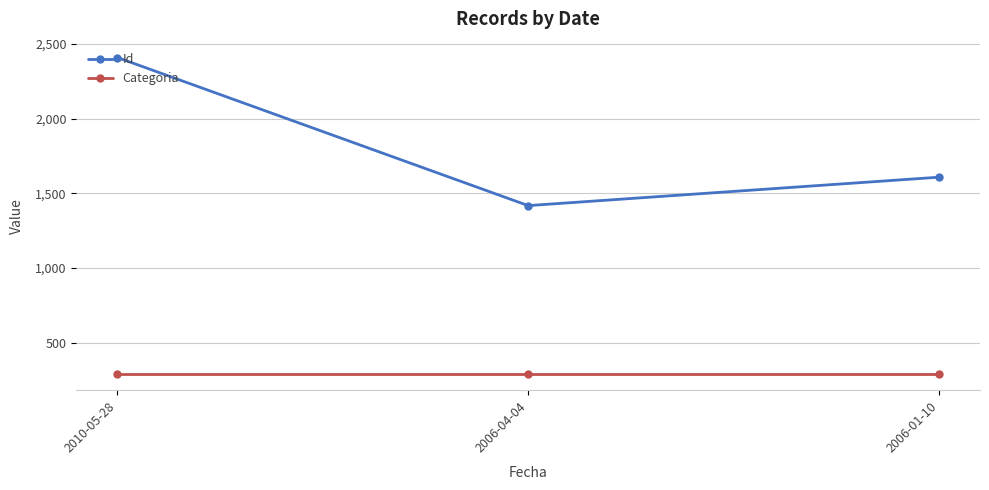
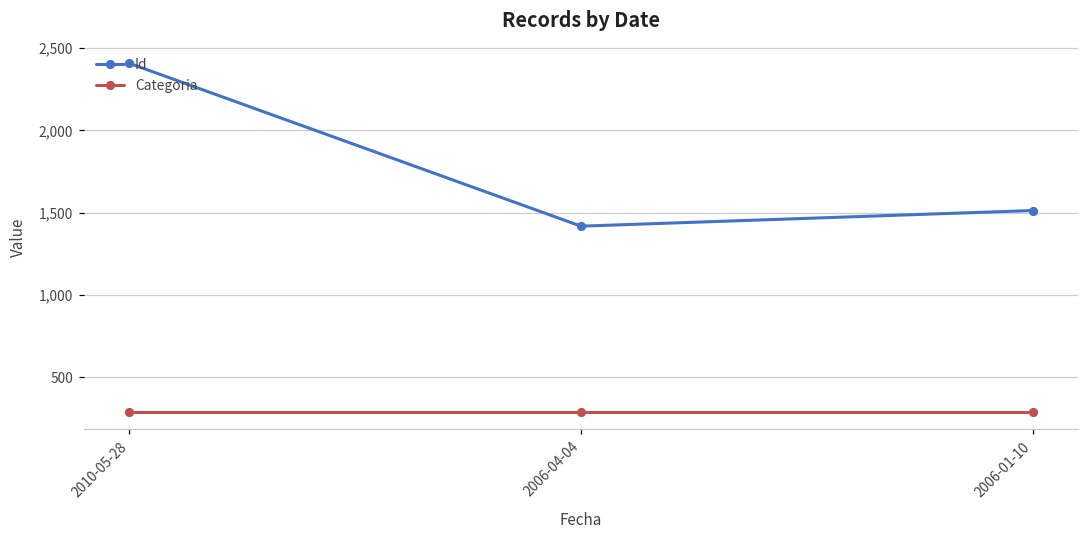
  {
    "Id": {
      "2010-05-28": "2,410",
      "2006-04-04": "1,420",
-     "2006-01-10": "1,610"
+     "2006-01-10": "1,510"
    },
    "Categoria": {
      "2010-05-28": "290",
      "2006-04-04": "290",
      "2006-01-10": "290"
    }
  }
